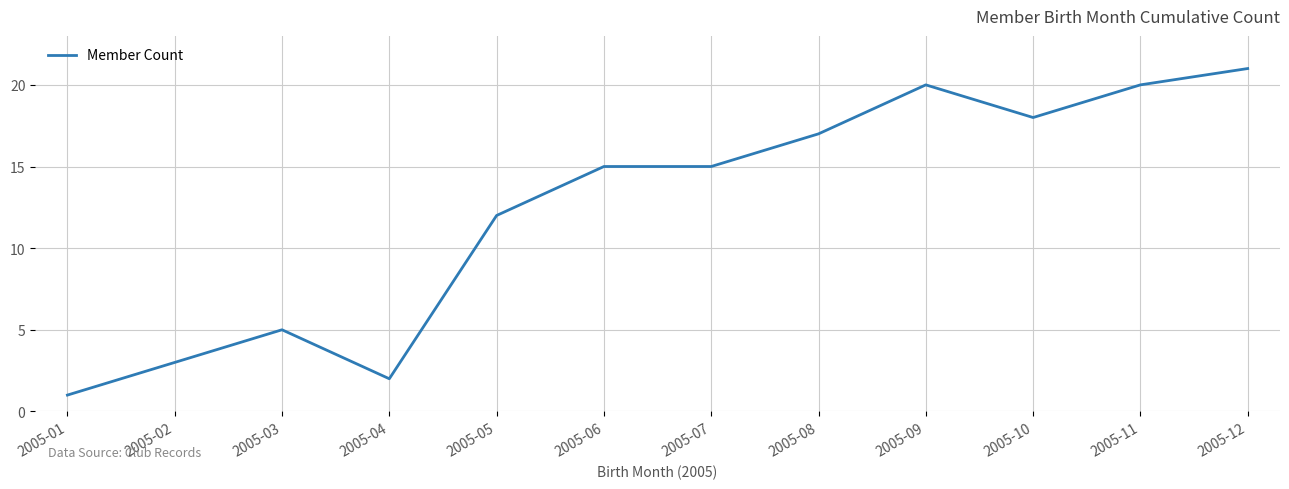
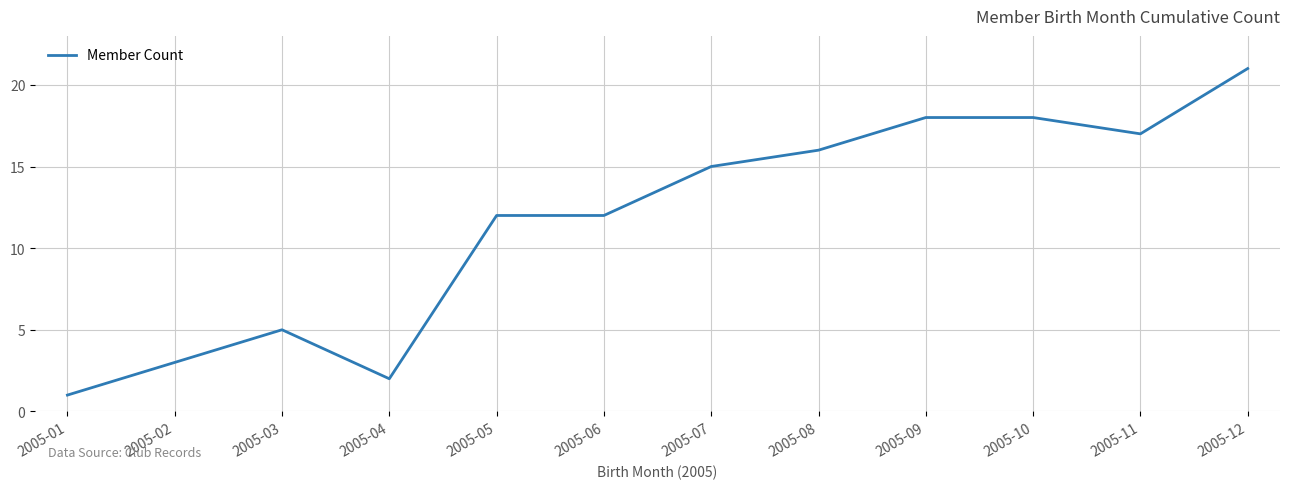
  {
    "2005-01": 1,
    "2005-02": 3,
    "2005-03": 5,
    "2005-04": 2,
    "2005-05": 12,
-   "2005-06": 15,
+   "2005-06": 12,
    "2005-07": 15,
-   "2005-08": 17,
-   "2005-09": 20,
+   "2005-08": 16,
+   "2005-09": 18,
    "2005-10": 18,
-   "2005-11": 20,
+   "2005-11": 17,
    "2005-12": 21
  }
